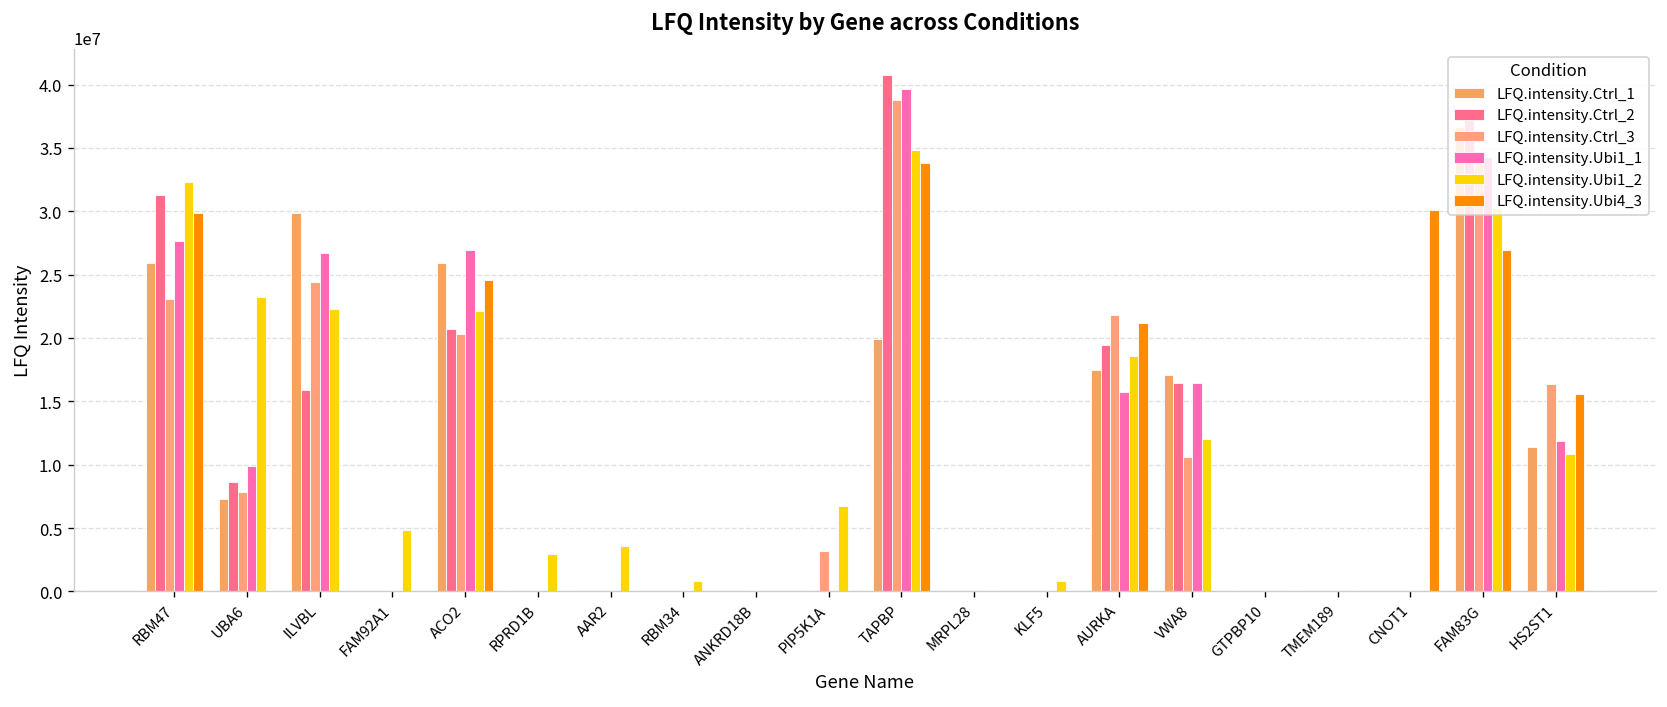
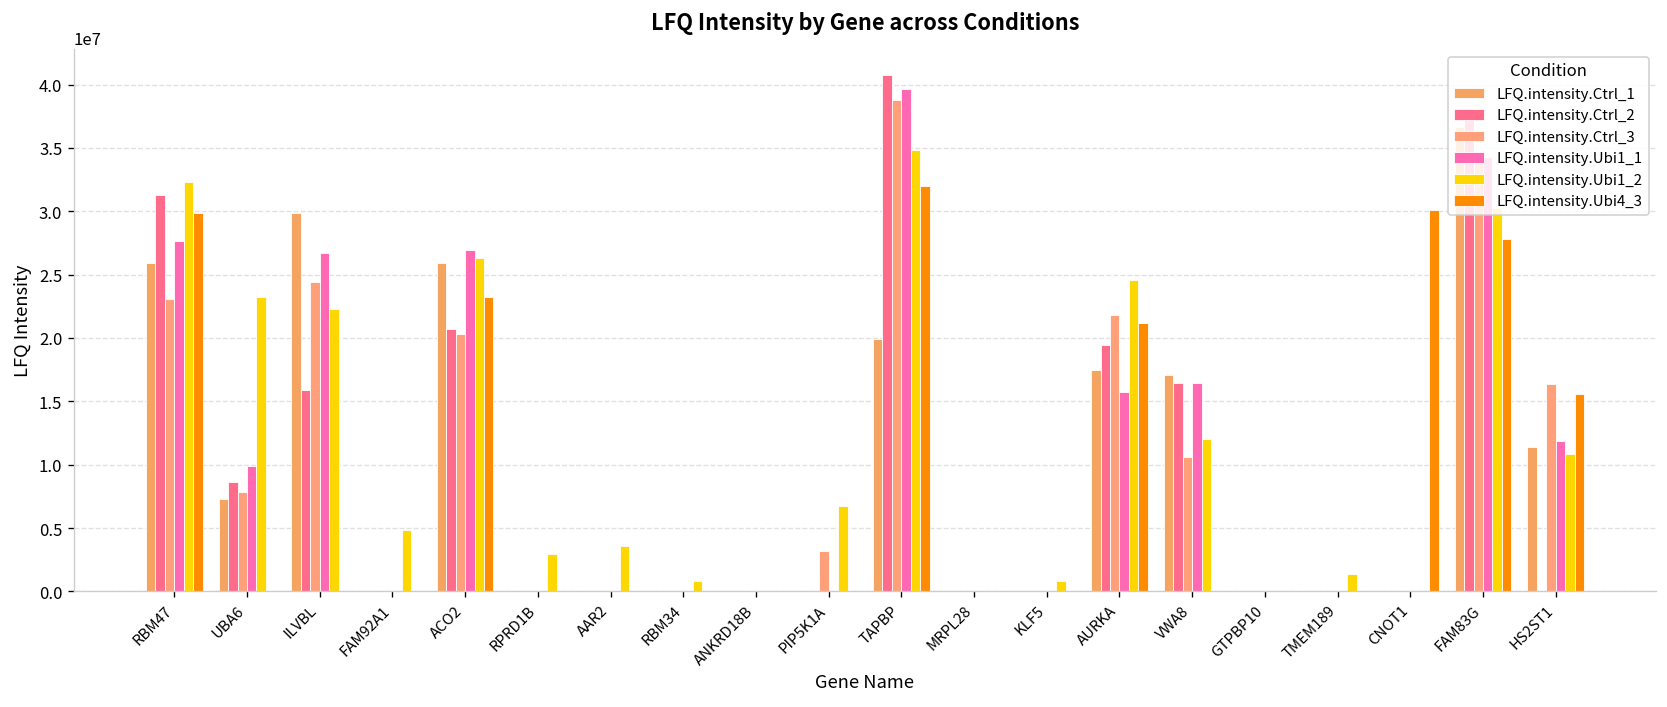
  {
    "LFQ.intensity.Ubi1_2": {
      "RBM47": 32300000,
      "UBA6": 23200000,
      "ILVBL": 22300000,
      "FAM92A1": 4800000,
-     "ACO2": 22200000,
+     "ACO2": 26400000,
      "RPRD1B": 2900000,
      "AAR2": 3500000,
      "RBM34": 800000,
      "ANKRD18B": 0,
      "PIP5K1A": 6700000,
      "TAPBP": 34900000,
      "MRPL28": 0,
      "KLF5": 800000,
-     "AURKA": 18600000,
+     "AURKA": 24600000,
      "VWA8": 12000000,
      "GTPBP10": 0,
-     "TMEM189": 0,
+     "TMEM189": 1400000,
      "CNOT1": 0,
      "HS2ST1": 10800000
    },
    "LFQ.intensity.Ubi4_3": {
      "RBM47": 29900000,
      "UBA6": 0,
      "ILVBL": 0,
      "FAM92A1": 0,
-     "ACO2": 24600000,
+     "ACO2": 23300000,
      "RPRD1B": 0,
      "AAR2": 0,
      "RBM34": 0,
      "ANKRD18B": 0,
      "PIP5K1A": 0,
-     "TAPBP": 33800000,
+     "TAPBP": 32000000,
      "MRPL28": 0,
      "KLF5": 0,
      "AURKA": 21200000,
      "VWA8": 0,
      "GTPBP10": 0,
      "TMEM189": 0,
      "CNOT1": 30100000,
-     "FAM83G": 26900000,
+     "FAM83G": 27800000,
      "HS2ST1": 15600000
    }
  }
